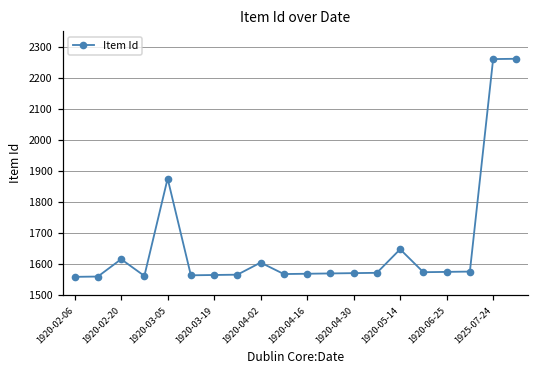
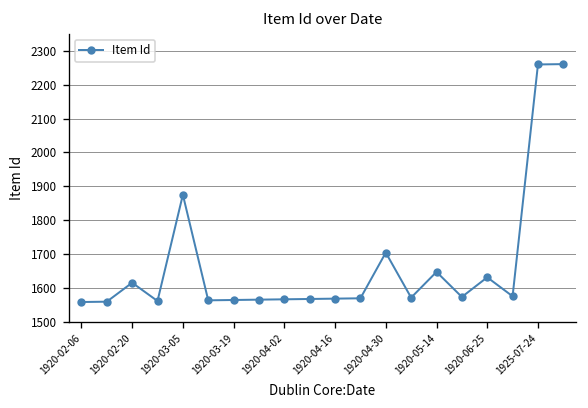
  {
    "1920-02-06": 1560,
    "1920-02-20": 1620,
    "1920-03-05": 1880,
    "1920-03-19": 1560,
-   "1920-04-02": 1600,
+   "1920-04-02": 1570,
    "1920-04-16": 1570,
-   "1920-04-30": 1570,
+   "1920-04-30": 1700,
    "1920-05-14": 1650,
-   "1920-06-25": 1570,
+   "1920-06-25": 1630,
    "1925-07-24": 2260
  }
